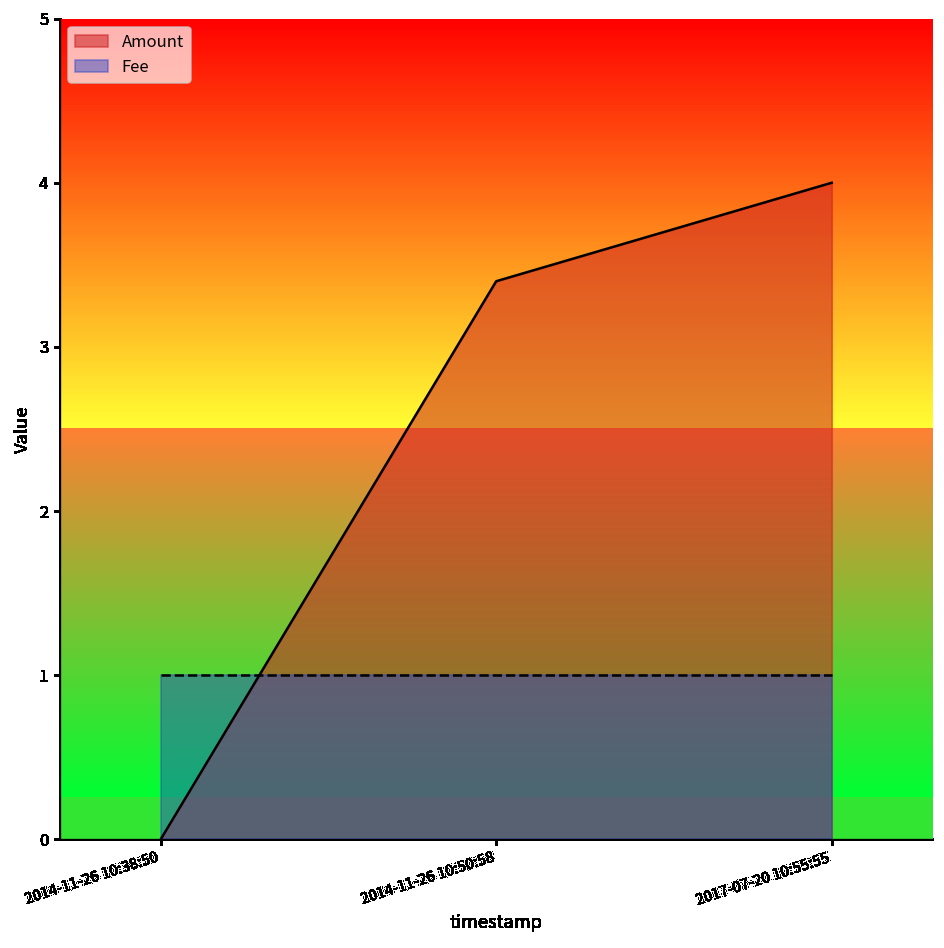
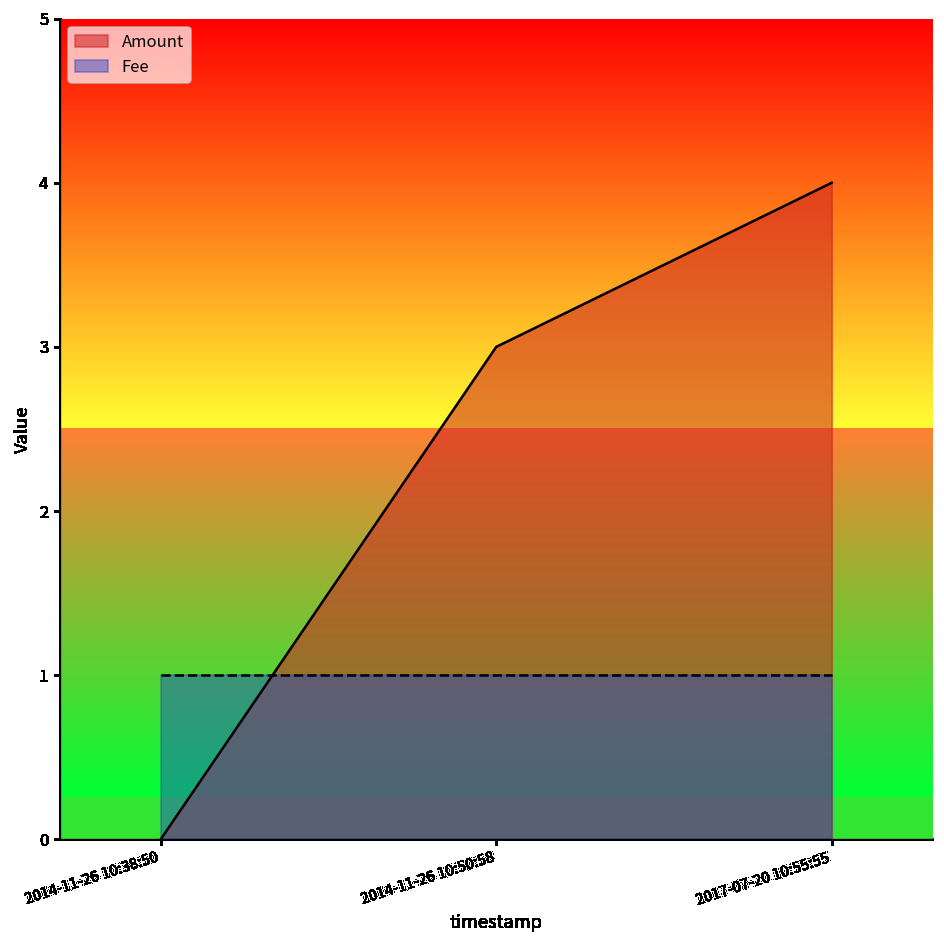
  {
    "Amount": {
      "2014-11-26 10:38:50": 0.0,
-     "2014-11-26 10:50:58": 3.4,
+     "2014-11-26 10:50:58": 3.0,
      "2017-07-20 10:55:55": 4.0
    },
    "Fee": {
      "2014-11-26 10:38:50": 1.0,
      "2014-11-26 10:50:58": 1.0,
      "2017-07-20 10:55:55": 1.0
    }
  }
